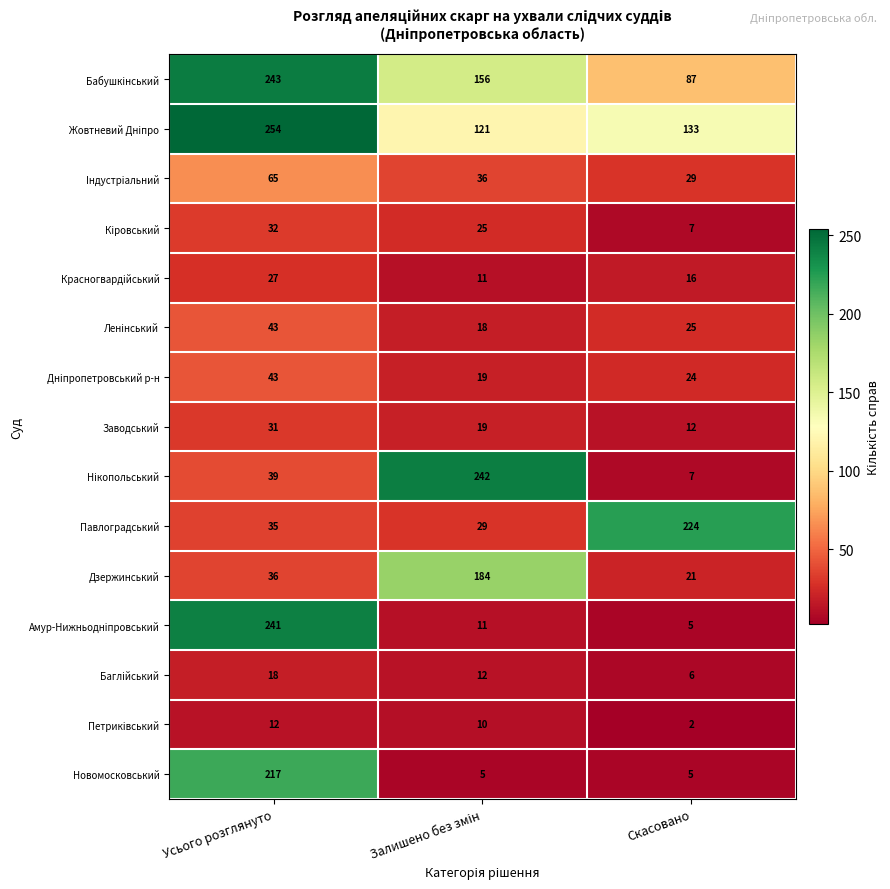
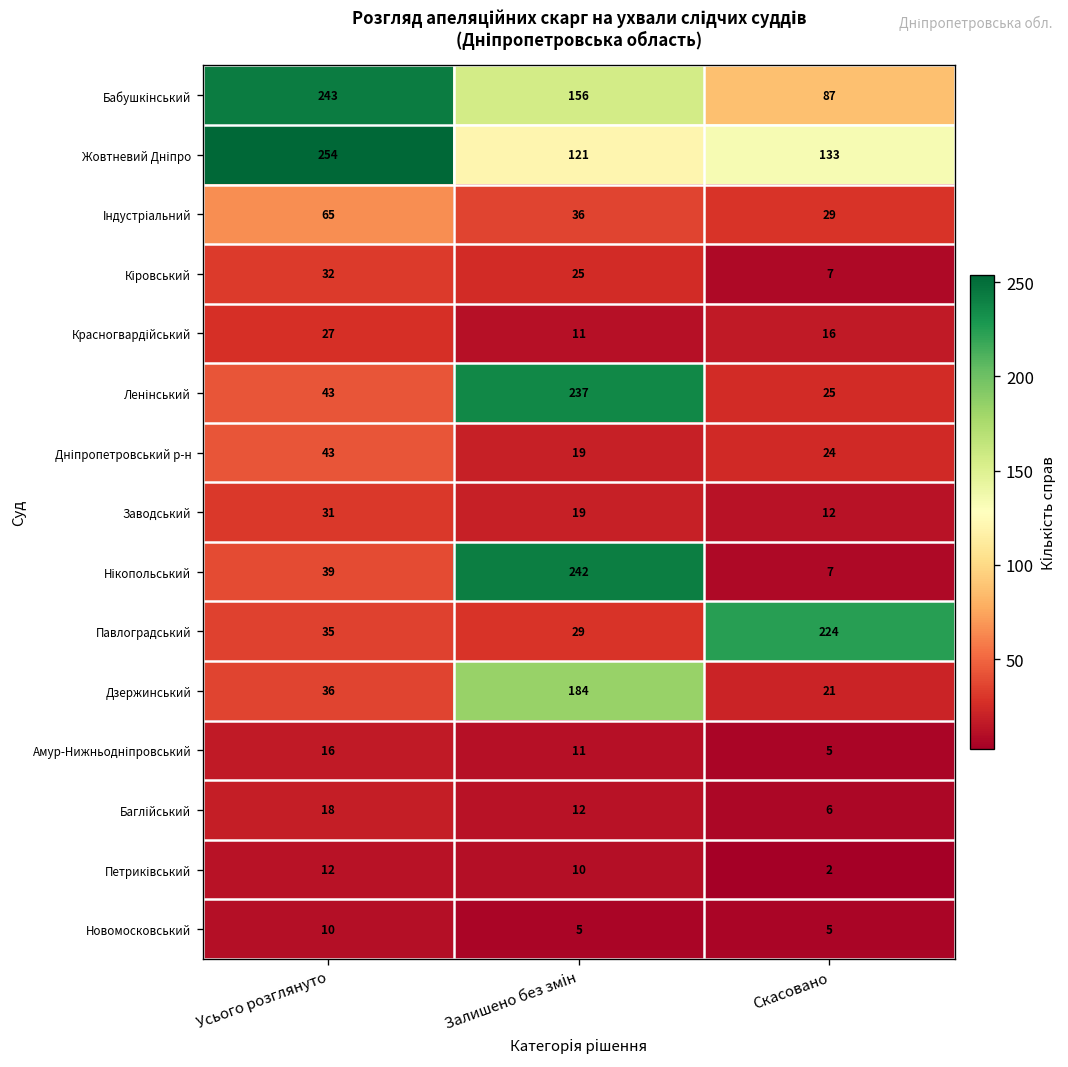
  {
    "Бабушкінський": {
      "Усього розглянуто": 243,
      "Залишено без змін": 156,
      "Скасовано": 87
    },
    "Жовтневий Дніпро": {
      "Усього розглянуто": 254,
      "Залишено без змін": 121,
      "Скасовано": 133
    },
    "Індустріальний": {
      "Усього розглянуто": 65,
      "Залишено без змін": 36,
      "Скасовано": 29
    },
    "Кіровський": {
      "Усього розглянуто": 32,
      "Залишено без змін": 25,
      "Скасовано": 7
    },
    "Красногвардійський": {
      "Усього розглянуто": 27,
      "Залишено без змін": 11,
      "Скасовано": 16
    },
    "Ленінський": {
      "Усього розглянуто": 43,
-     "Залишено без змін": 18,
+     "Залишено без змін": 237,
      "Скасовано": 25
    },
    "Дніпропетровський р-н": {
      "Усього розглянуто": 43,
      "Залишено без змін": 19,
      "Скасовано": 24
    },
    "Заводський": {
      "Усього розглянуто": 31,
      "Залишено без змін": 19,
      "Скасовано": 12
    },
    "Нікопольський": {
      "Усього розглянуто": 39,
      "Залишено без змін": 242,
      "Скасовано": 7
    },
    "Павлоградський": {
      "Усього розглянуто": 35,
      "Залишено без змін": 29,
      "Скасовано": 224
    },
    "Дзержинський": {
      "Усього розглянуто": 36,
      "Залишено без змін": 184,
      "Скасовано": 21
    },
    "Амур-Нижньодніпровський": {
-     "Усього розглянуто": 241,
+     "Усього розглянуто": 16,
      "Залишено без змін": 11,
      "Скасовано": 5
    },
    "Баглійський": {
      "Усього розглянуто": 18,
      "Залишено без змін": 12,
      "Скасовано": 6
    },
    "Петриківський": {
      "Усього розглянуто": 12,
      "Залишено без змін": 10,
      "Скасовано": 2
    },
    "Новомосковський": {
-     "Усього розглянуто": 217,
+     "Усього розглянуто": 10,
      "Залишено без змін": 5,
      "Скасовано": 5
    }
  }
